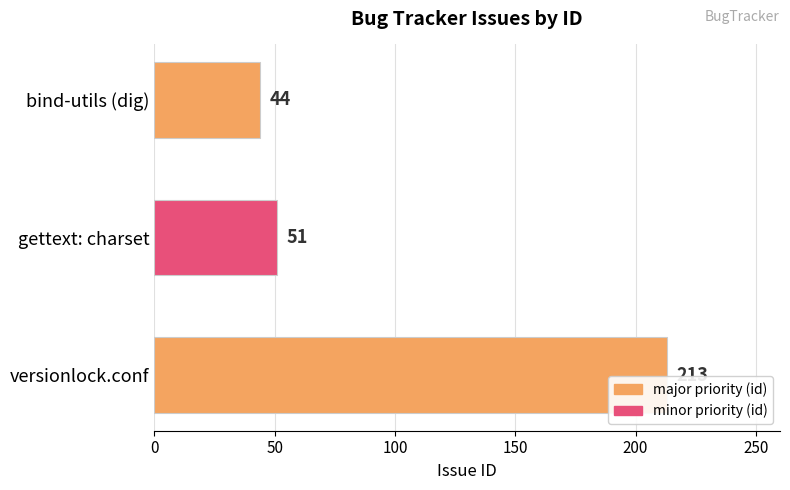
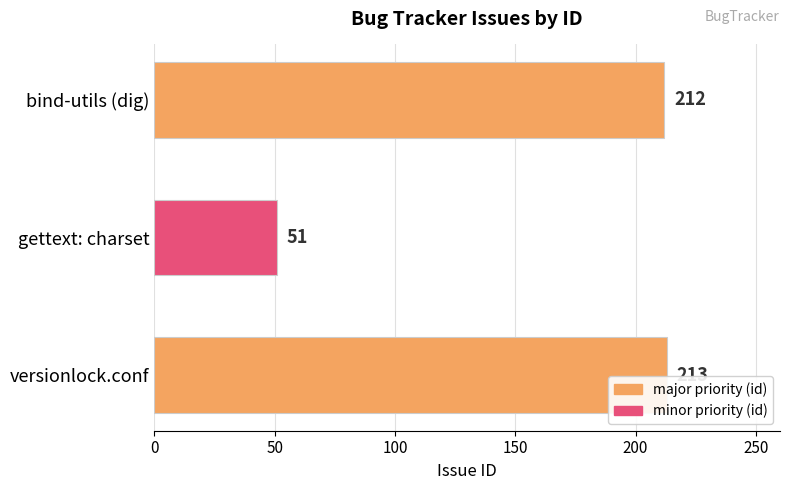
  {
-   "bind-utils (dig)": 44,
+   "bind-utils (dig)": 212,
    "gettext: charset": 51
  }
